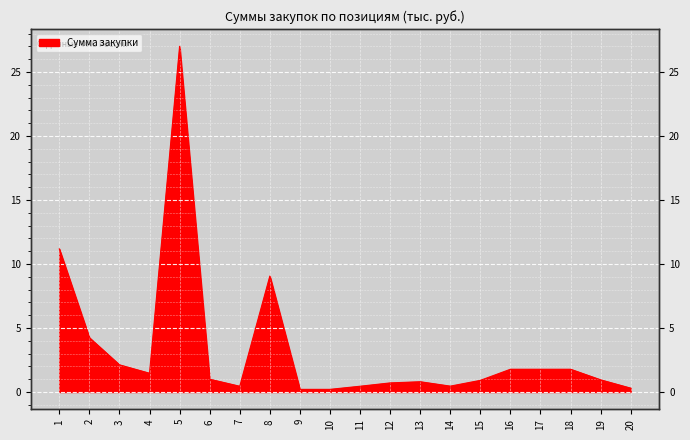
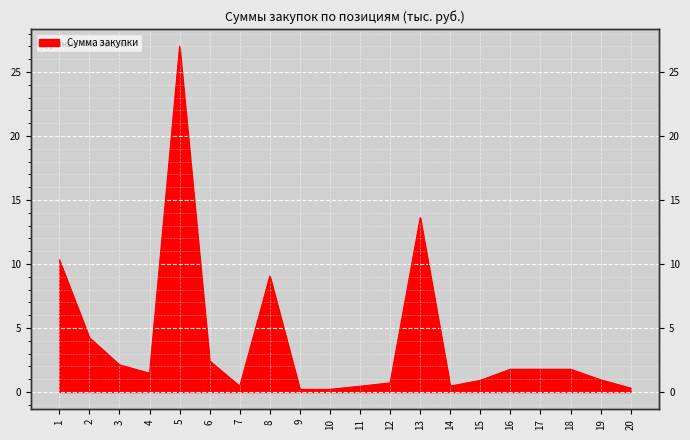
  {
-   "1": 11.2,
+   "1": 10.3,
    "2": 4.2,
    "3": 2.1,
    "4": 1.5,
    "5": 27.0,
-   "6": 1.0,
+   "6": 2.4,
    "7": 0.4,
    "8": 9.1,
    "9": 0.2,
    "10": 0.2,
    "11": 0.5,
    "12": 0.7,
-   "13": 0.8,
+   "13": 13.6,
    "14": 0.5,
    "15": 0.9,
    "16": 1.8,
    "17": 1.8,
    "18": 1.8,
    "19": 1.0,
    "20": 0.3
  }
